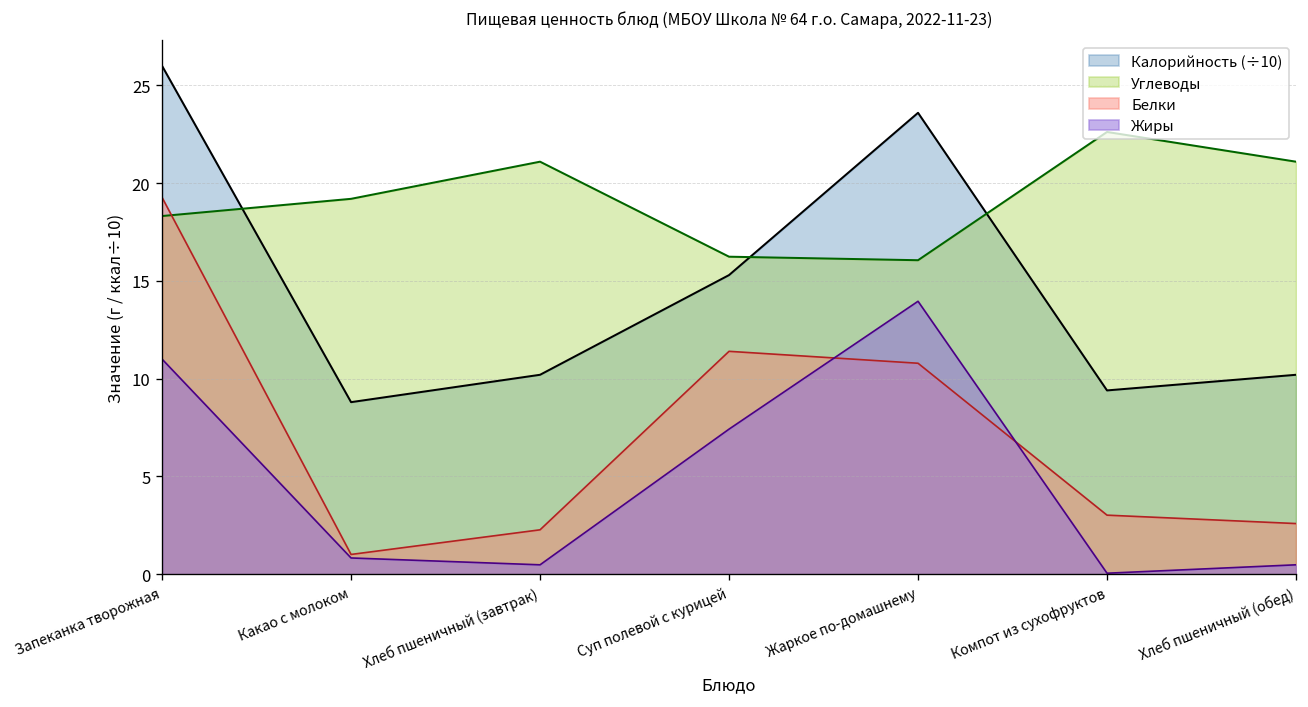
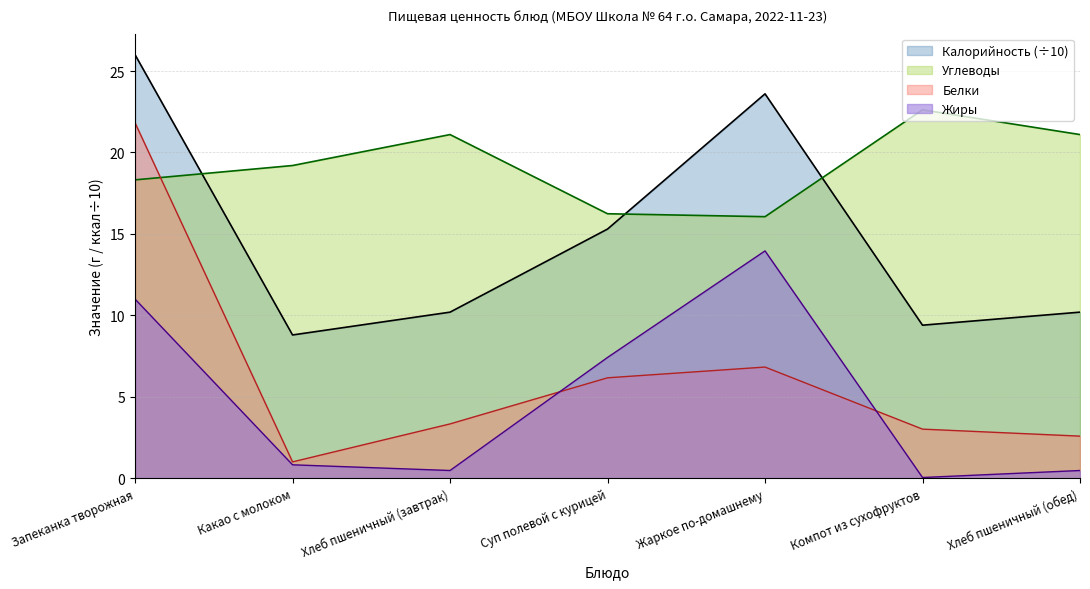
  {
    "Углеводы": {
      "Запеканка творожная": 18.3,
      "Какао с молоком": 19.2,
      "Хлеб пшеничный (завтрак)": 21.1,
      "Суп полевой с курицей": 16.2,
      "Жаркое по-домашнему": 16.1,
      "Хлеб пшеничный (обед)": 21.1
    },
    "Белки": {
-     "Запеканка творожная": 19.3,
+     "Запеканка творожная": 21.8,
      "Какао с молоком": 1.0,
-     "Хлеб пшеничный (завтрак)": 2.3,
-     "Суп полевой с курицей": 11.4,
-     "Жаркое по-домашнему": 10.8,
+     "Хлеб пшеничный (завтрак)": 3.3,
+     "Суп полевой с курицей": 6.2,
+     "Жаркое по-домашнему": 6.8,
      "Компот из сухофруктов": 3.0,
      "Хлеб пшеничный (обед)": 2.6
    }
  }
